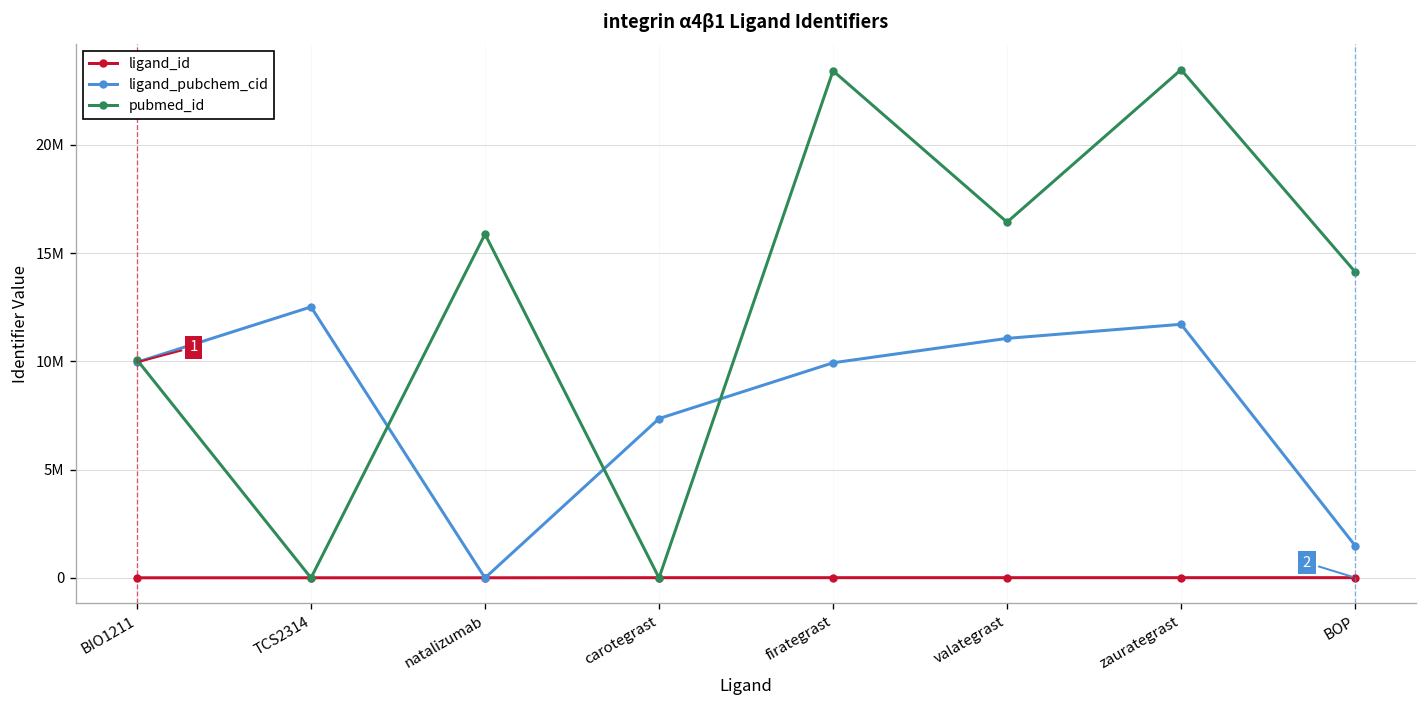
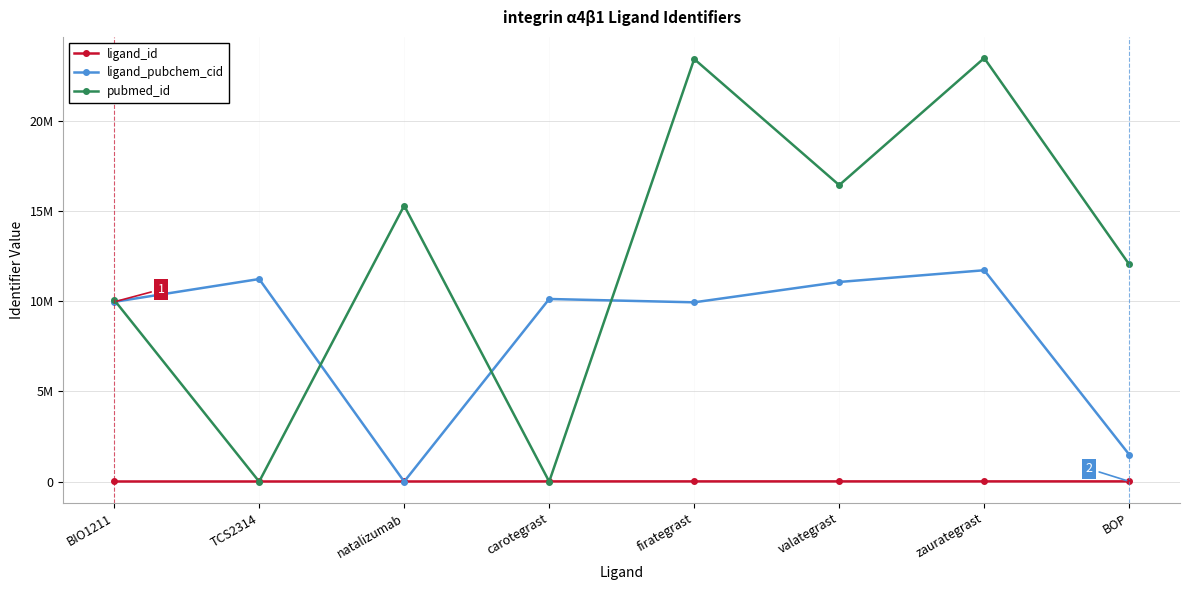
  {
    "ligand_id": {
      "BIO1211": 0,
      "firategrast": 0,
      "valategrast": 0,
      "zaurategrast": 0,
      "BOP": 0
    },
    "ligand_pubchem_cid": {
-     "TCS2314": 12500000,
-     "carotegrast": 7400000,
+     "TCS2314": 11200000,
+     "carotegrast": 10100000,
      "firategrast": 9900000,
      "valategrast": 11100000,
      "zaurategrast": 11700000,
      "BOP": 1500000
    },
    "pubmed_id": {
-     "natalizumab": 15900000,
+     "natalizumab": 15300000,
      "firategrast": 23400000,
      "valategrast": 16400000,
      "zaurategrast": 23500000,
-     "BOP": 14100000
+     "BOP": 12000000
    }
  }
